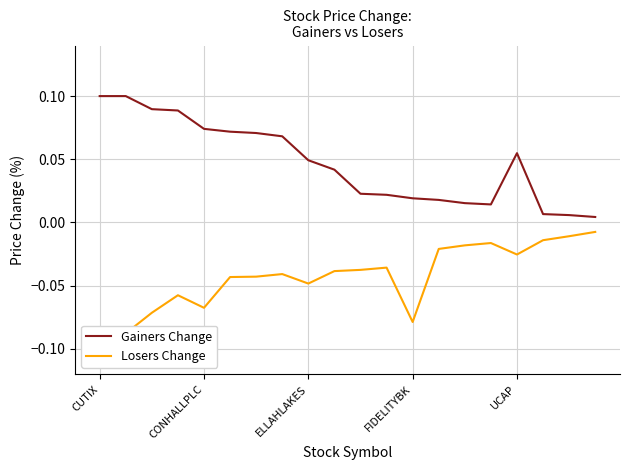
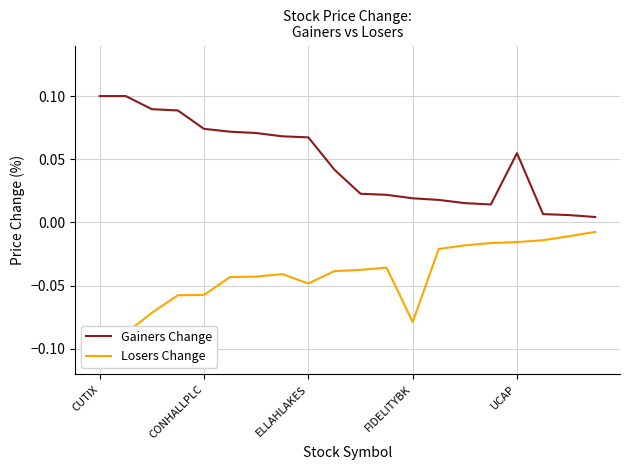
  {
    "Gainers Change": {
      "CUTIX": 0.100,
      "CONHALLPLC": 0.074,
-     "ELLAHLAKES": 0.049,
+     "ELLAHLAKES": 0.067,
      "FIDELITYBK": 0.019,
      "UCAP": 0.055
    },
    "Losers Change": {
-     "CONHALLPLC": -0.068,
+     "CONHALLPLC": -0.057,
      "ELLAHLAKES": -0.048,
      "FIDELITYBK": -0.079,
-     "UCAP": -0.025
+     "UCAP": -0.015
    }
  }
